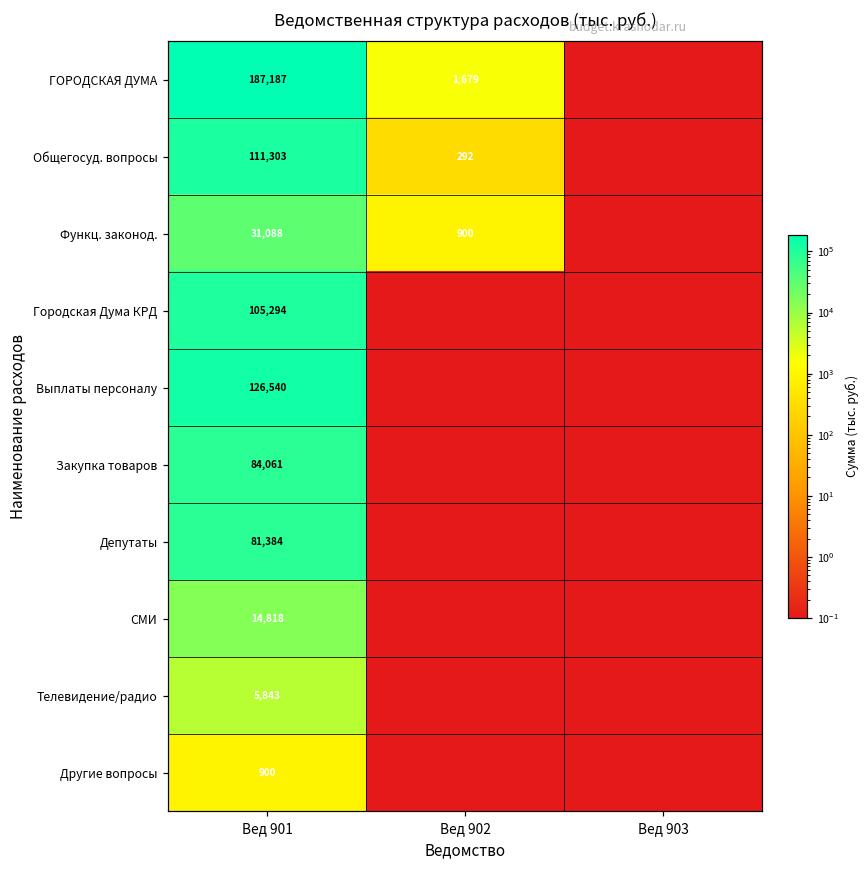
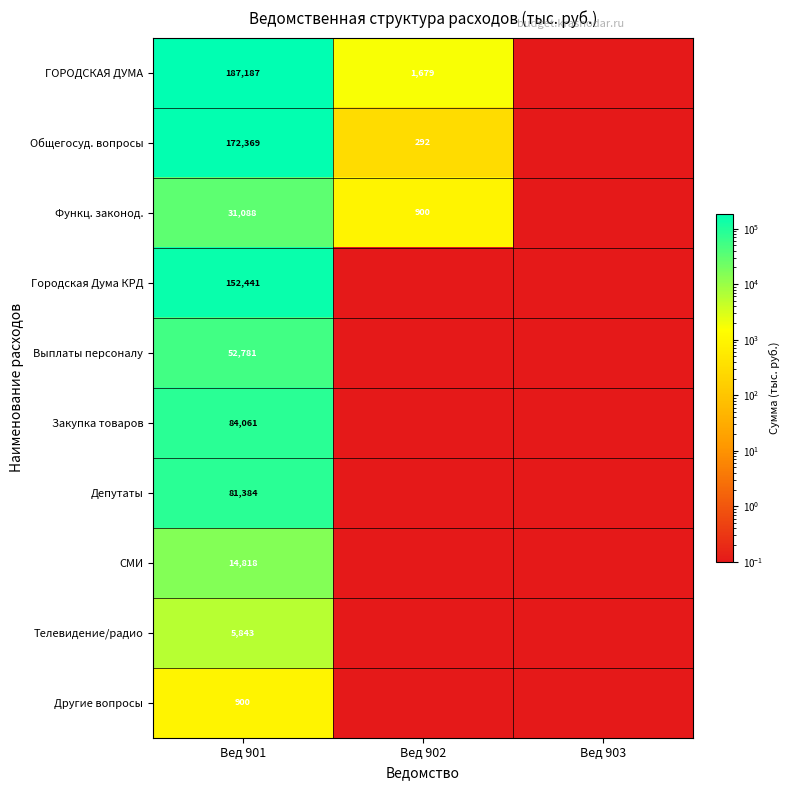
  {
    "ГОРОДСКАЯ ДУМА": {
      "Вед 901": "187,187",
      "Вед 902": "1,679"
    },
    "Общегосуд. вопросы": {
-     "Вед 901": "111,303",
+     "Вед 901": "172,369",
      "Вед 902": "292"
    },
    "Функц. законод.": {
      "Вед 901": "31,088",
      "Вед 902": "900"
    },
    "Городская Дума КРД": {
-     "Вед 901": "105,294"
+     "Вед 901": "152,441"
    },
    "Выплаты персоналу": {
-     "Вед 901": "126,540"
+     "Вед 901": "52,781"
    },
    "Закупка товаров": {
      "Вед 901": "84,061"
    },
    "Депутаты": {
      "Вед 901": "81,384"
    },
    "СМИ": {
      "Вед 901": "14,818"
    },
    "Телевидение/радио": {
      "Вед 901": "5,843"
    },
    "Другие вопросы": {
      "Вед 901": "900"
    }
  }
